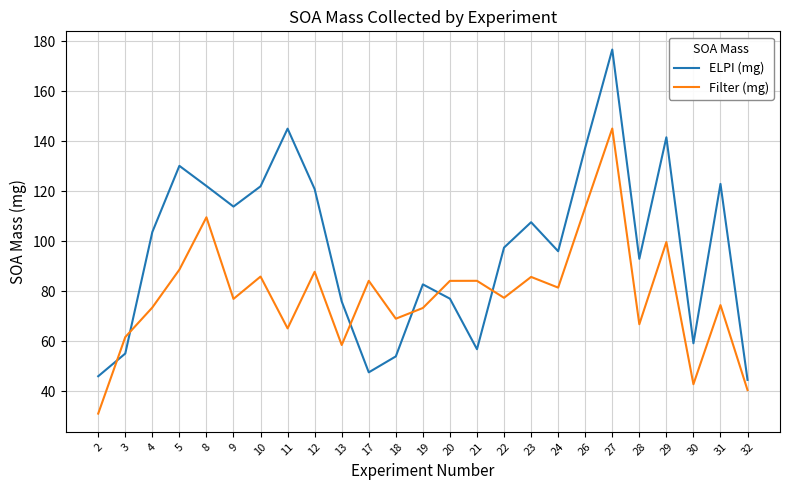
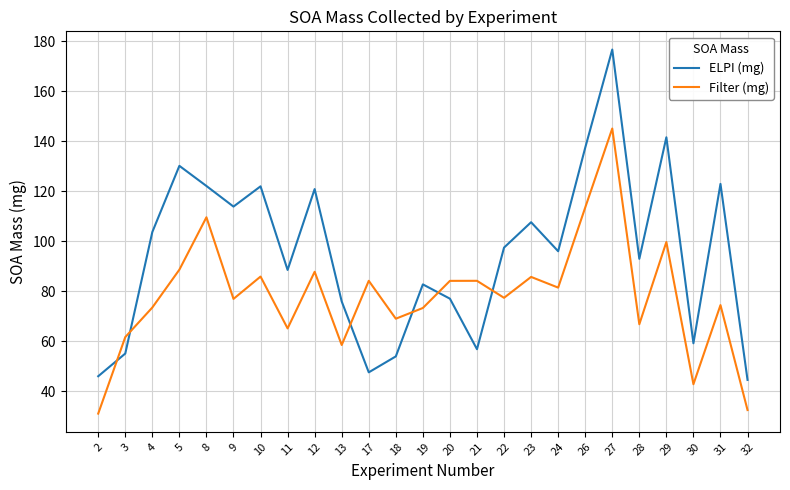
  {
    "ELPI (mg)": {
      "2": 46,
      "3": 55,
      "4": 104,
      "5": 130,
      "8": 122,
      "9": 114,
      "10": 122,
-     "11": 145,
+     "11": 89,
      "12": 121,
      "13": 76,
      "17": 48,
      "18": 54,
      "19": 83,
      "20": 77,
      "21": 57,
      "22": 98,
      "23": 108,
      "24": 96,
      "26": 137,
      "27": 177,
      "28": 93,
      "29": 142,
      "30": 59,
      "31": 123,
      "32": 45
    },
    "Filter (mg)": {
      "2": 31,
      "3": 62,
      "4": 74,
      "5": 89,
      "8": 110,
      "9": 77,
      "10": 86,
      "11": 65,
      "12": 88,
      "13": 59,
      "17": 84,
      "18": 69,
      "19": 73,
      "20": 84,
      "21": 84,
      "22": 77,
      "23": 86,
      "24": 81,
      "26": 114,
      "27": 145,
      "28": 67,
      "29": 100,
      "30": 43,
      "31": 74,
-     "32": 40
+     "32": 33
    }
  }
